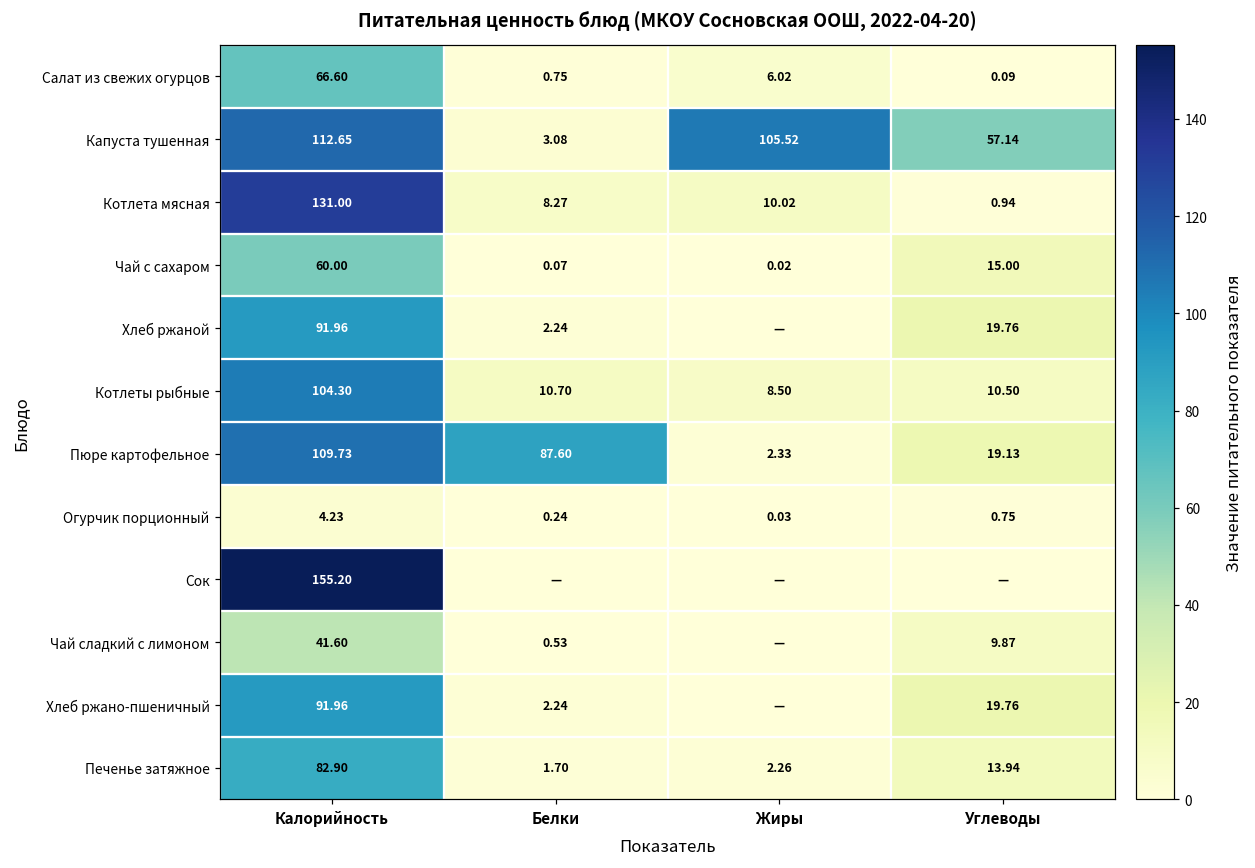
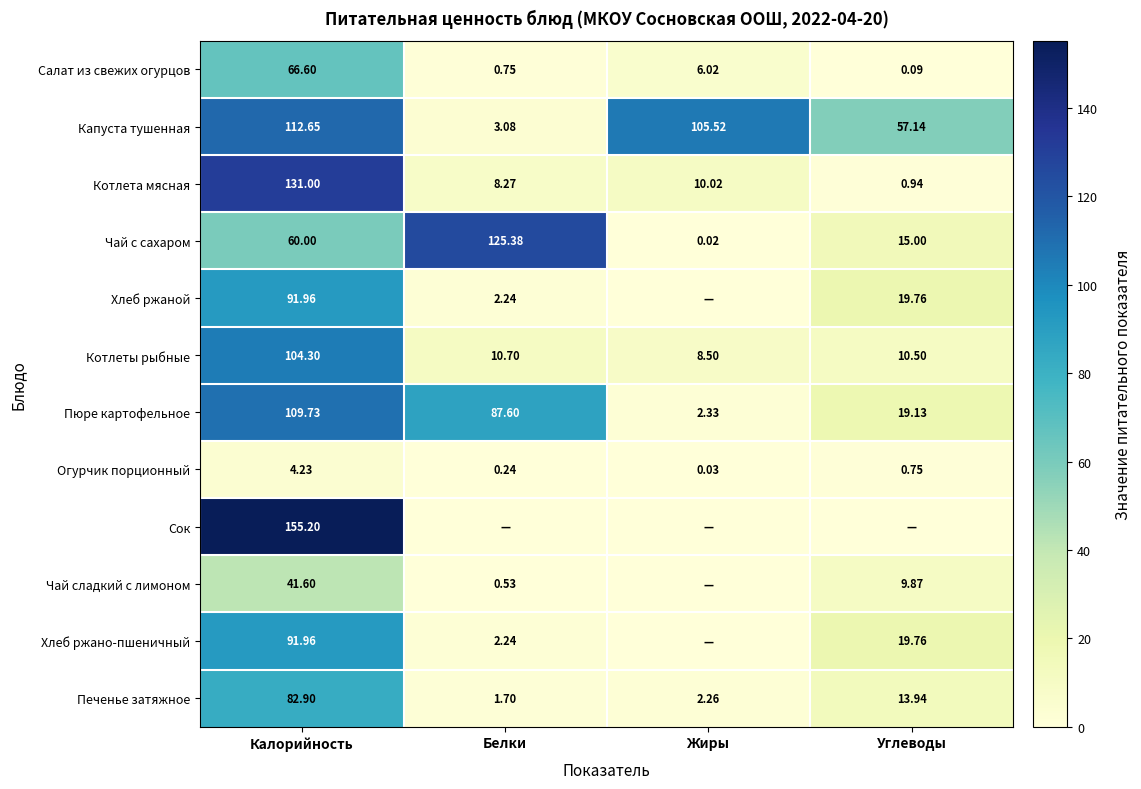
  {
    "Салат из свежих огурцов": {
      "Калорийность": 66.60,
      "Белки": 0.75,
      "Жиры": 6.02,
      "Углеводы": 0.09
    },
    "Капуста тушенная": {
      "Калорийность": 112.65,
      "Белки": 3.08,
      "Жиры": 105.52,
      "Углеводы": 57.14
    },
    "Котлета мясная": {
      "Калорийность": 131.00,
      "Белки": 8.27,
      "Жиры": 10.02,
      "Углеводы": 0.94
    },
    "Чай с сахаром": {
      "Калорийность": 60.00,
-     "Белки": 0.07,
+     "Белки": 125.38,
      "Жиры": 0.02,
      "Углеводы": 15.00
    },
    "Хлеб ржаной": {
      "Калорийность": 91.96,
      "Белки": 2.24,
      "Углеводы": 19.76
    },
    "Котлеты рыбные": {
      "Калорийность": 104.30,
      "Белки": 10.70,
      "Жиры": 8.50,
      "Углеводы": 10.50
    },
    "Пюре картофельное": {
      "Калорийность": 109.73,
      "Белки": 87.60,
      "Жиры": 2.33,
      "Углеводы": 19.13
    },
    "Огурчик порционный": {
      "Калорийность": 4.23,
      "Белки": 0.24,
      "Жиры": 0.03,
      "Углеводы": 0.75
    },
    "Сок": {
      "Калорийность": 155.20
    },
    "Чай сладкий с лимоном": {
      "Калорийность": 41.60,
      "Белки": 0.53,
      "Углеводы": 9.87
    },
    "Хлеб ржано-пшеничный": {
      "Калорийность": 91.96,
      "Белки": 2.24,
      "Углеводы": 19.76
    },
    "Печенье затяжное": {
      "Калорийность": 82.90,
      "Белки": 1.70,
      "Жиры": 2.26,
      "Углеводы": 13.94
    }
  }
